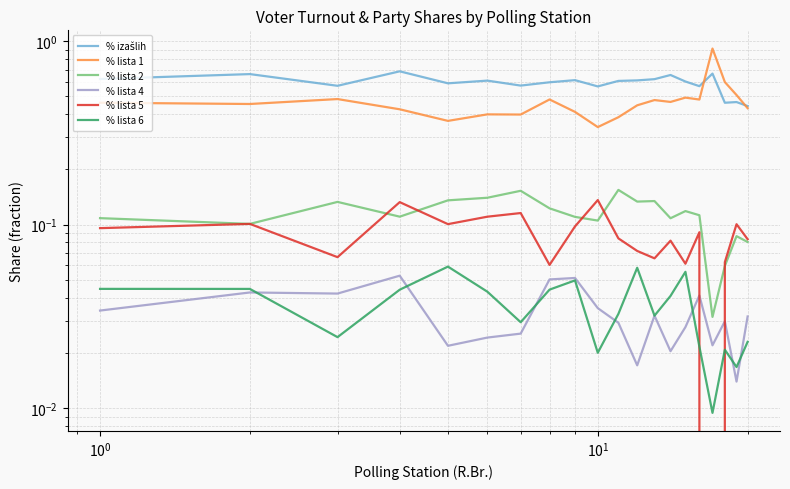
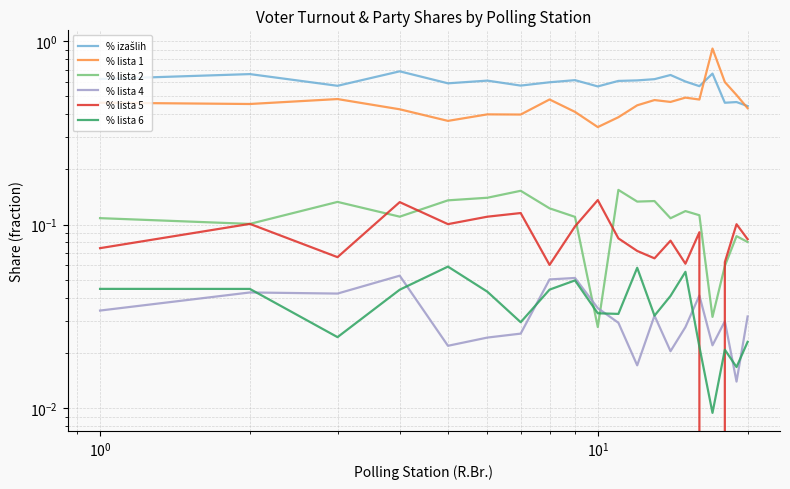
  {
    "% lista 1": {
      "10^1": 0.34
    },
    "% lista 2": {
      "10^0": 0.11,
-     "10^1": 0.11
+     "10^1": 0.028
    },
    "% lista 5": {
-     "10^0": 0.10,
+     "10^0": 0.074,
      "10^1": 0.14
    },
    "% lista 6": {
      "10^0": 0.045,
-     "10^1": 0.020
+     "10^1": 0.033
    }
  }
